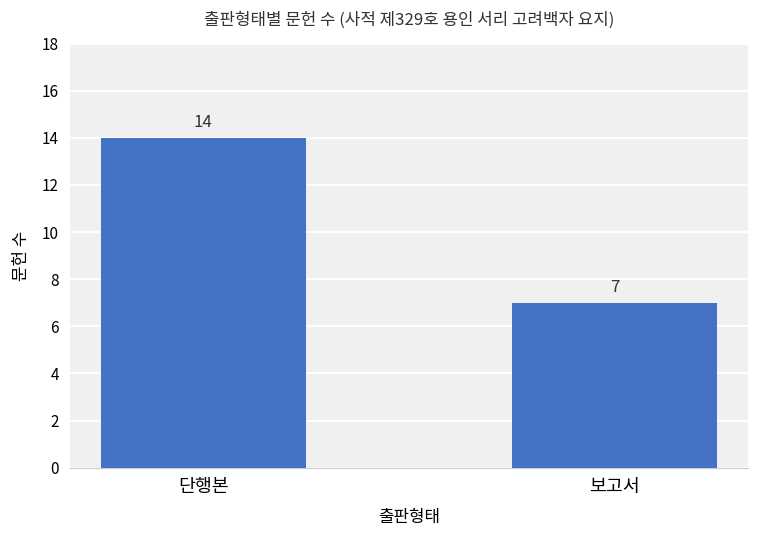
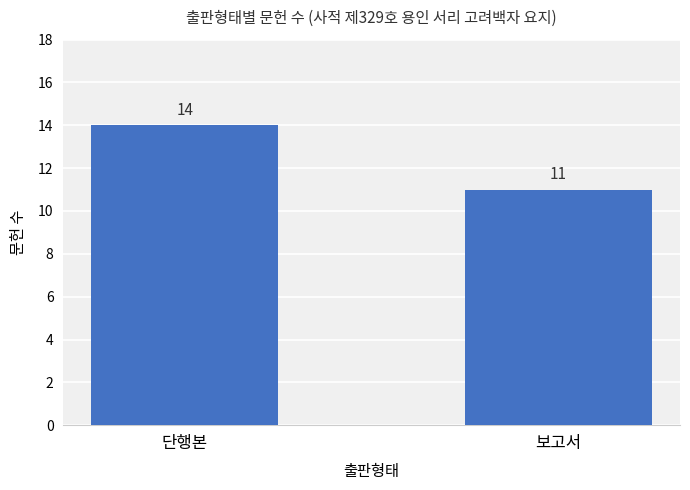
  {
    "단행본": 14,
-   "보고서": 7
+   "보고서": 11
  }
